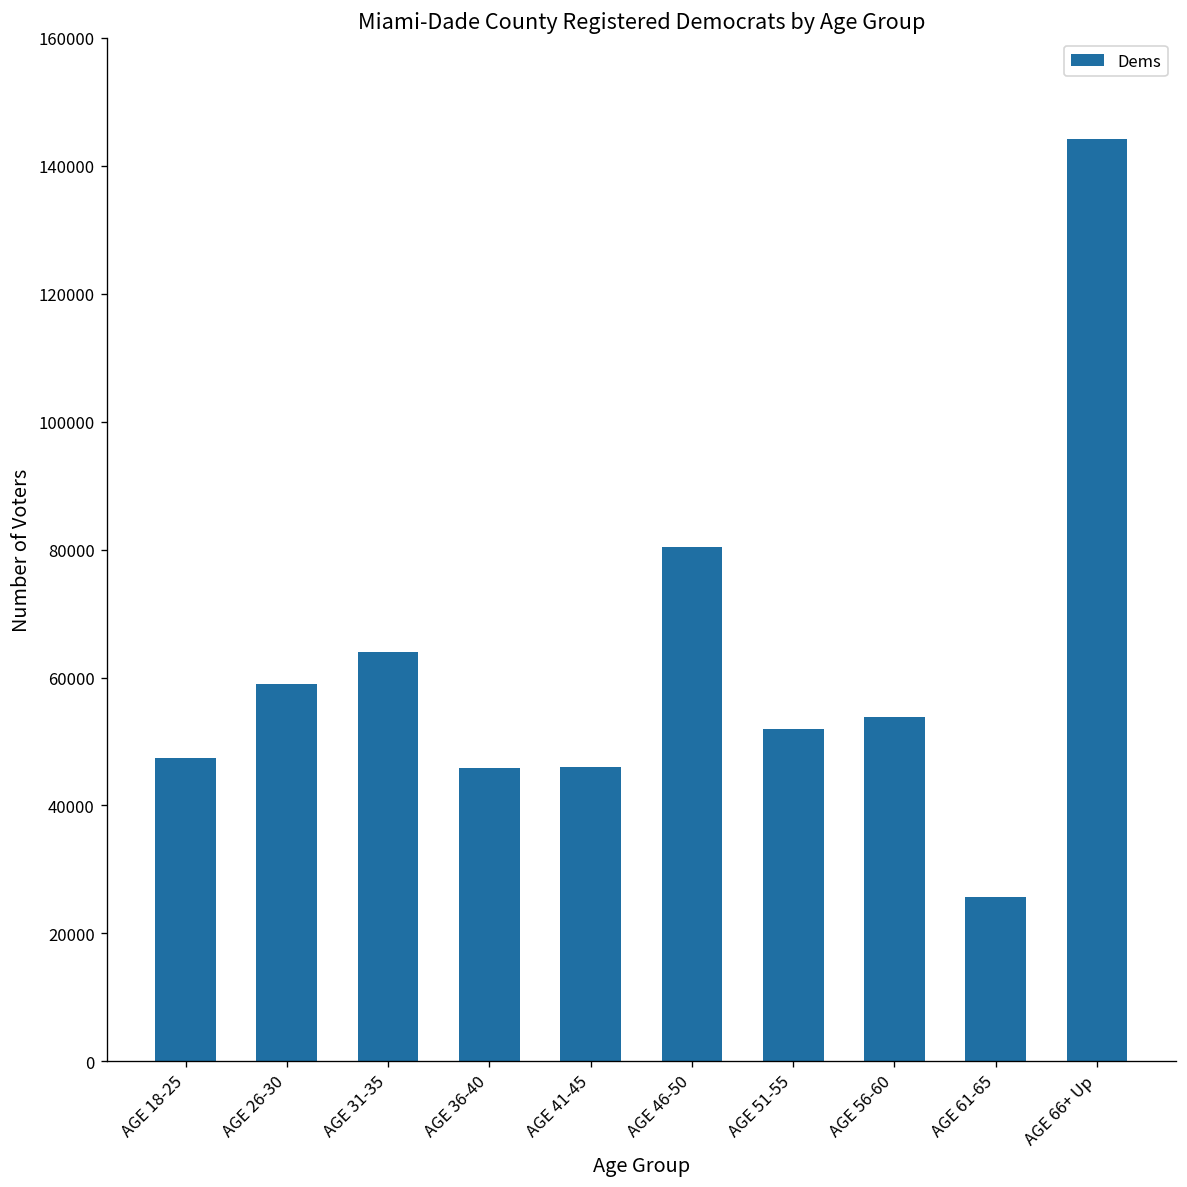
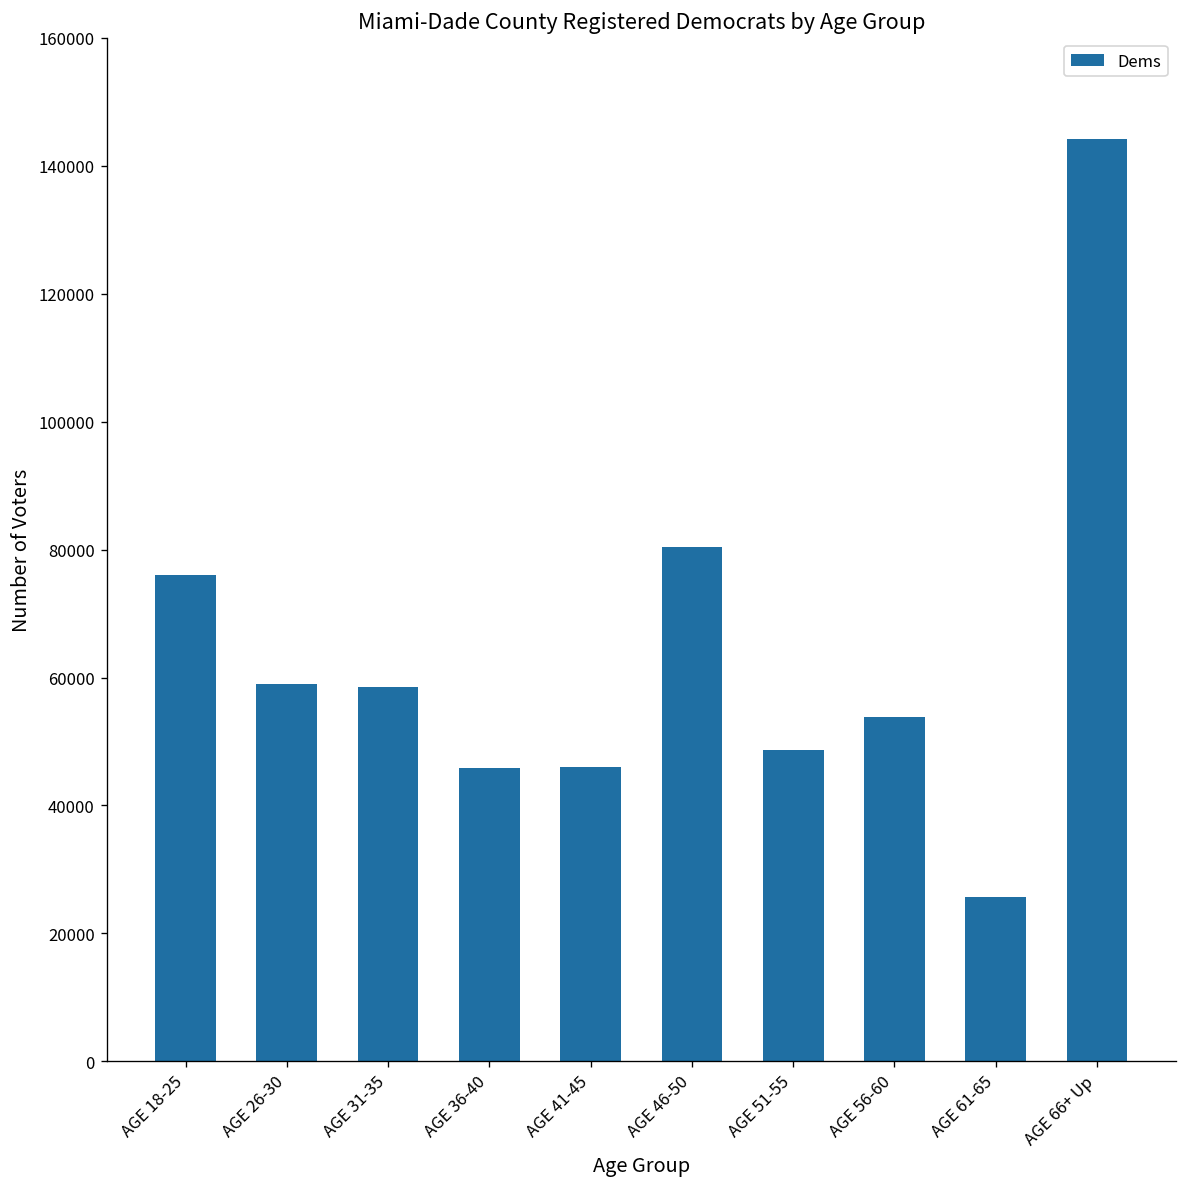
  {
-   "AGE 18-25": 47000,
+   "AGE 18-25": 76000,
    "AGE 26-30": 59000,
-   "AGE 31-35": 64000,
+   "AGE 31-35": 59000,
    "AGE 36-40": 46000,
    "AGE 41-45": 46000,
    "AGE 46-50": 80000,
-   "AGE 51-55": 52000,
+   "AGE 51-55": 49000,
    "AGE 56-60": 54000,
    "AGE 61-65": 26000,
    "AGE 66+ Up": 144000
  }
